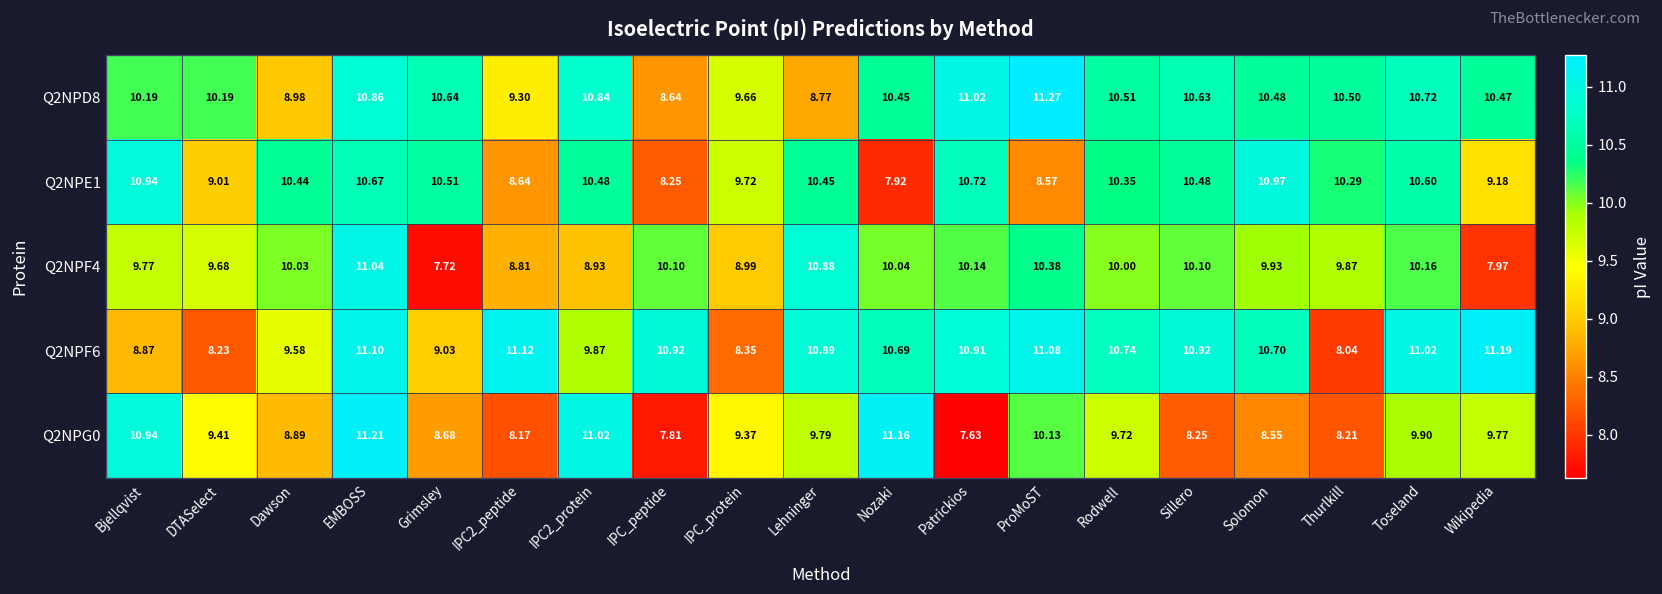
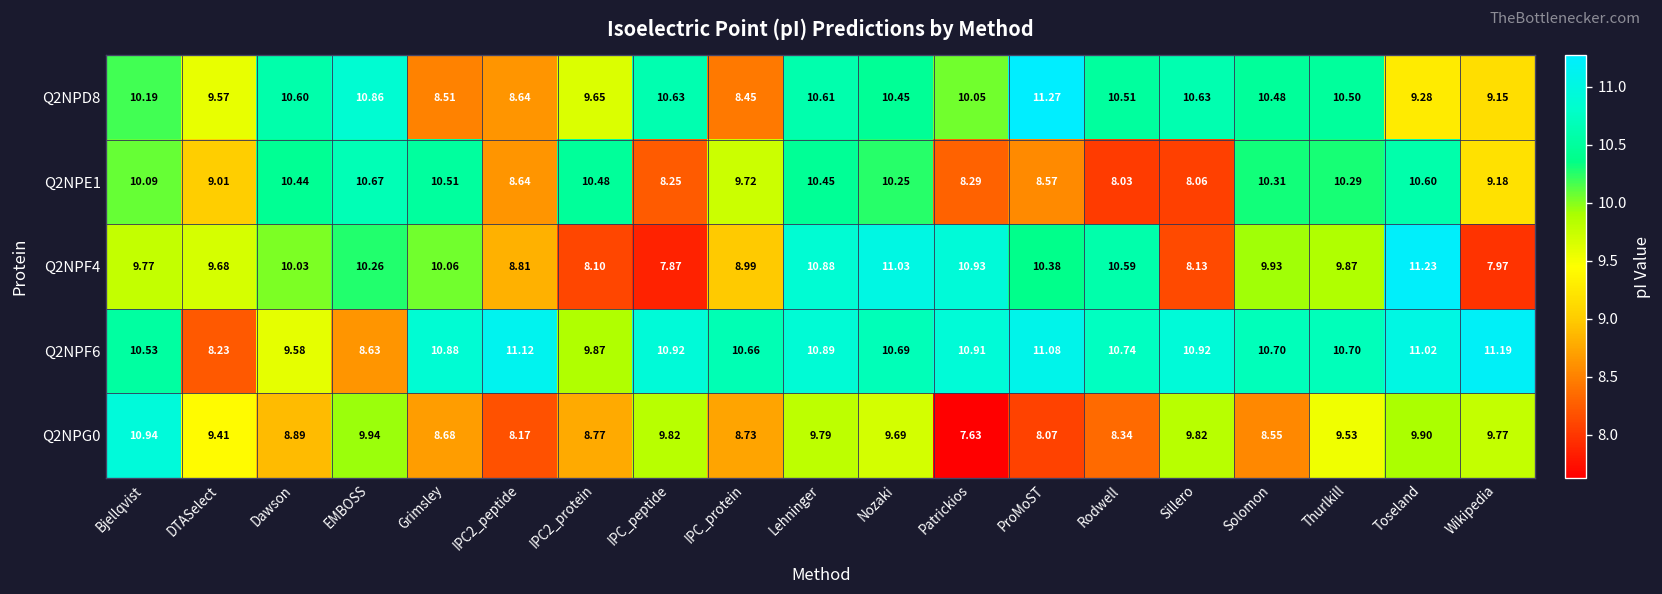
  {
    "Q2NPD8": {
      "Bjellqvist": 10.19,
-     "DTASelect": 10.19,
-     "Dawson": 8.98,
+     "DTASelect": 9.57,
+     "Dawson": 10.60,
      "EMBOSS": 10.86,
-     "Grimsley": 10.64,
-     "IPC2_peptide": 9.30,
-     "IPC2_protein": 10.84,
-     "IPC_peptide": 8.64,
-     "IPC_protein": 9.66,
-     "Lehninger": 8.77,
+     "Grimsley": 8.51,
+     "IPC2_peptide": 8.64,
+     "IPC2_protein": 9.65,
+     "IPC_peptide": 10.63,
+     "IPC_protein": 8.45,
+     "Lehninger": 10.61,
      "Nozaki": 10.45,
-     "Patrickios": 11.02,
+     "Patrickios": 10.05,
      "ProMoST": 11.27,
      "Rodwell": 10.51,
      "Sillero": 10.63,
      "Solomon": 10.48,
      "Thurlkill": 10.50,
-     "Toseland": 10.72,
-     "Wikipedia": 10.47
+     "Toseland": 9.28,
+     "Wikipedia": 9.15
    },
    "Q2NPE1": {
-     "Bjellqvist": 10.94,
+     "Bjellqvist": 10.09,
      "DTASelect": 9.01,
      "Dawson": 10.44,
      "EMBOSS": 10.67,
      "Grimsley": 10.51,
      "IPC2_peptide": 8.64,
      "IPC2_protein": 10.48,
      "IPC_peptide": 8.25,
      "IPC_protein": 9.72,
      "Lehninger": 10.45,
-     "Nozaki": 7.92,
-     "Patrickios": 10.72,
+     "Nozaki": 10.25,
+     "Patrickios": 8.29,
      "ProMoST": 8.57,
-     "Rodwell": 10.35,
-     "Sillero": 10.48,
-     "Solomon": 10.97,
+     "Rodwell": 8.03,
+     "Sillero": 8.06,
+     "Solomon": 10.31,
      "Thurlkill": 10.29,
      "Toseland": 10.60,
      "Wikipedia": 9.18
    },
    "Q2NPF4": {
      "Bjellqvist": 9.77,
      "DTASelect": 9.68,
      "Dawson": 10.03,
-     "EMBOSS": 11.04,
-     "Grimsley": 7.72,
+     "EMBOSS": 10.26,
+     "Grimsley": 10.06,
      "IPC2_peptide": 8.81,
-     "IPC2_protein": 8.93,
-     "IPC_peptide": 10.10,
+     "IPC2_protein": 8.10,
+     "IPC_peptide": 7.87,
      "IPC_protein": 8.99,
      "Lehninger": 10.88,
-     "Nozaki": 10.04,
-     "Patrickios": 10.14,
+     "Nozaki": 11.03,
+     "Patrickios": 10.93,
      "ProMoST": 10.38,
-     "Rodwell": 10.00,
-     "Sillero": 10.10,
+     "Rodwell": 10.59,
+     "Sillero": 8.13,
      "Solomon": 9.93,
      "Thurlkill": 9.87,
-     "Toseland": 10.16,
+     "Toseland": 11.23,
      "Wikipedia": 7.97
    },
    "Q2NPF6": {
-     "Bjellqvist": 8.87,
+     "Bjellqvist": 10.53,
      "DTASelect": 8.23,
      "Dawson": 9.58,
-     "EMBOSS": 11.10,
-     "Grimsley": 9.03,
+     "EMBOSS": 8.63,
+     "Grimsley": 10.88,
      "IPC2_peptide": 11.12,
      "IPC2_protein": 9.87,
      "IPC_peptide": 10.92,
-     "IPC_protein": 8.35,
+     "IPC_protein": 10.66,
      "Lehninger": 10.89,
      "Nozaki": 10.69,
      "Patrickios": 10.91,
      "ProMoST": 11.08,
      "Rodwell": 10.74,
      "Sillero": 10.92,
      "Solomon": 10.70,
-     "Thurlkill": 8.04,
+     "Thurlkill": 10.70,
      "Toseland": 11.02,
      "Wikipedia": 11.19
    },
    "Q2NPG0": {
      "Bjellqvist": 10.94,
      "DTASelect": 9.41,
      "Dawson": 8.89,
-     "EMBOSS": 11.21,
+     "EMBOSS": 9.94,
      "Grimsley": 8.68,
      "IPC2_peptide": 8.17,
-     "IPC2_protein": 11.02,
-     "IPC_peptide": 7.81,
-     "IPC_protein": 9.37,
+     "IPC2_protein": 8.77,
+     "IPC_peptide": 9.82,
+     "IPC_protein": 8.73,
      "Lehninger": 9.79,
-     "Nozaki": 11.16,
+     "Nozaki": 9.69,
      "Patrickios": 7.63,
-     "ProMoST": 10.13,
-     "Rodwell": 9.72,
-     "Sillero": 8.25,
+     "ProMoST": 8.07,
+     "Rodwell": 8.34,
+     "Sillero": 9.82,
      "Solomon": 8.55,
-     "Thurlkill": 8.21,
+     "Thurlkill": 9.53,
      "Toseland": 9.90,
      "Wikipedia": 9.77
    }
  }
